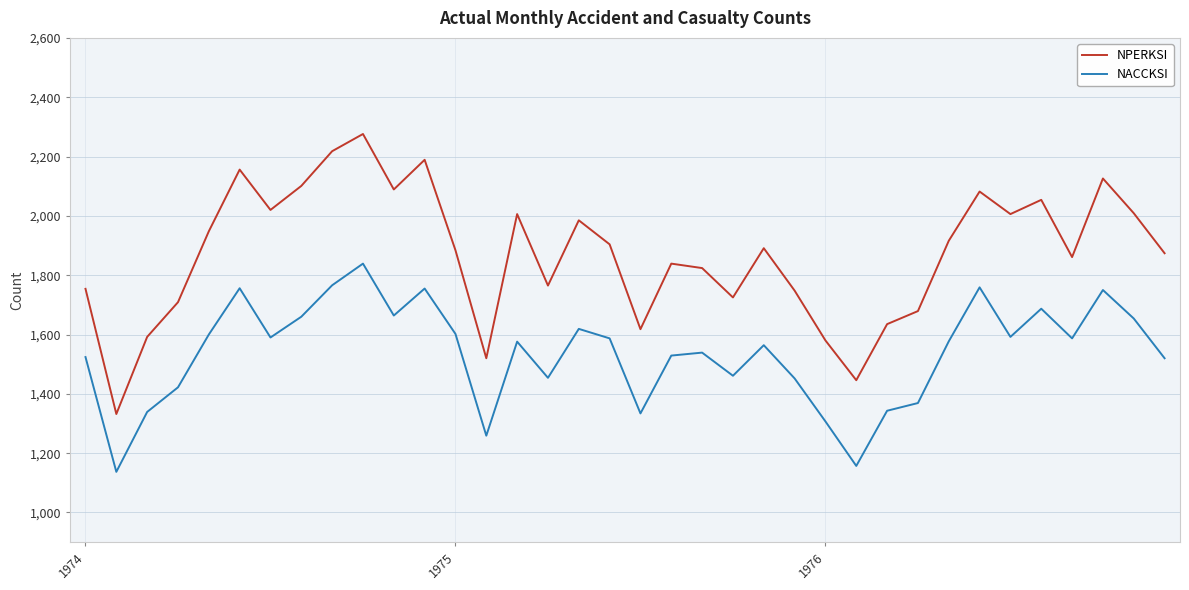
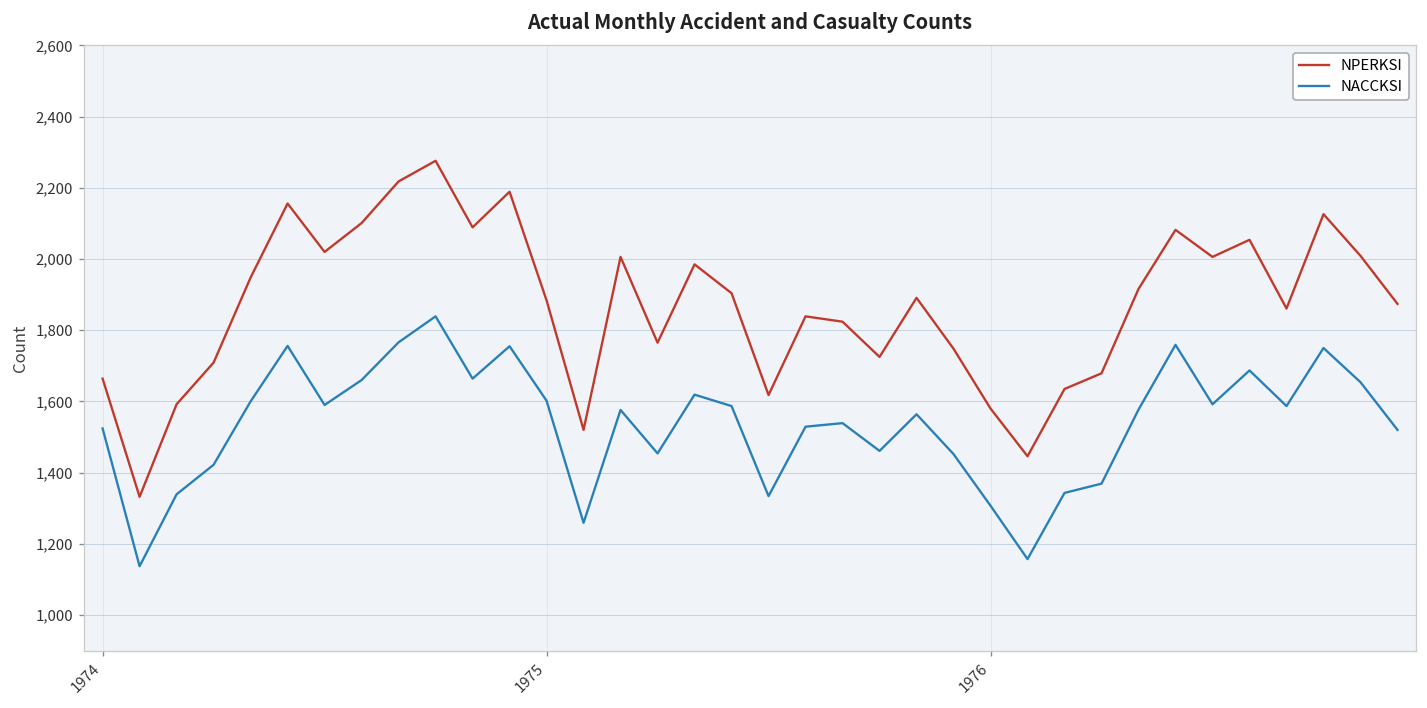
  {
    "NPERKSI": {
-     "1974": "1,750",
+     "1974": "1,660",
      "1975": "1,880",
      "1976": "1,580"
    },
    "NACCKSI": {
      "1974": "1,520",
      "1975": "1,600",
      "1976": "1,310"
    }
  }
